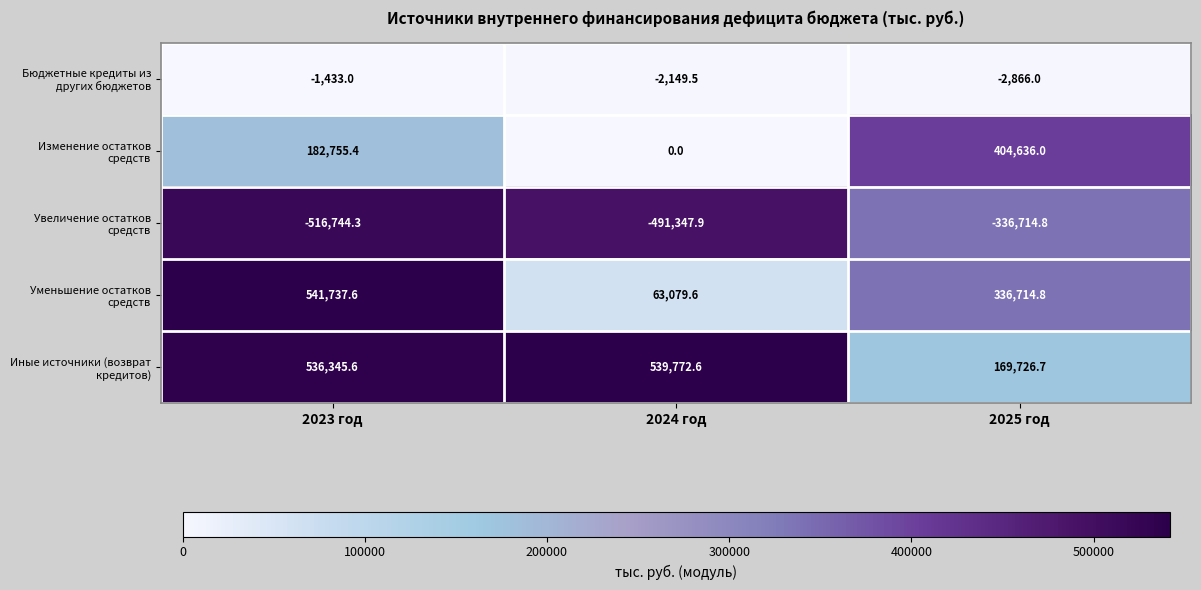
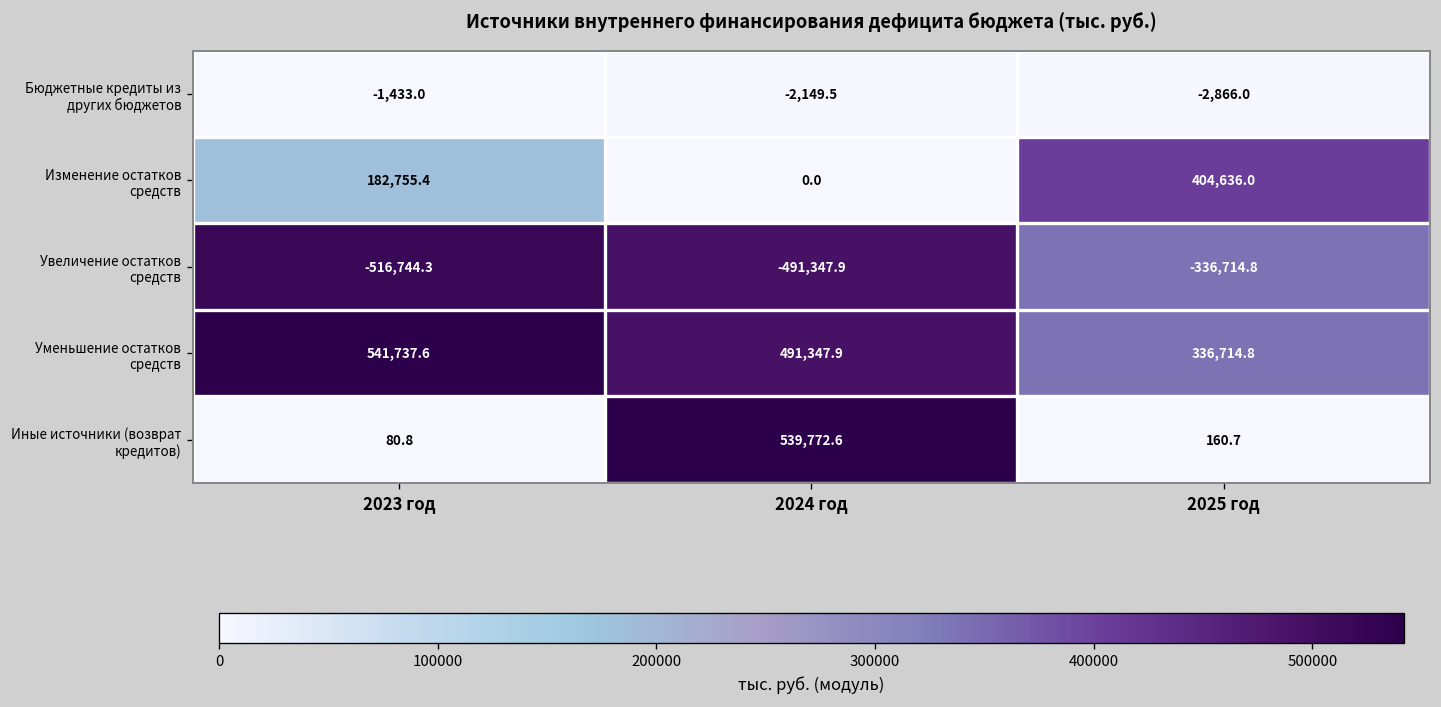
  {
    "Бюджетные кредиты из других бюджетов": {
      "2023 год": "-1,433.0",
      "2024 год": "-2,149.5",
      "2025 год": "-2,866.0"
    },
    "Изменение остатков средств": {
      "2023 год": "182,755.4",
      "2024 год": "0.0",
      "2025 год": "404,636.0"
    },
    "Увеличение остатков средств": {
      "2023 год": "-516,744.3",
      "2024 год": "-491,347.9",
      "2025 год": "-336,714.8"
    },
    "Уменьшение остатков средств": {
      "2023 год": "541,737.6",
-     "2024 год": "63,079.6",
+     "2024 год": "491,347.9",
      "2025 год": "336,714.8"
    },
    "Иные источники (возврат кредитов)": {
-     "2023 год": "536,345.6",
+     "2023 год": "80.8",
      "2024 год": "539,772.6",
-     "2025 год": "169,726.7"
+     "2025 год": "160.7"
    }
  }
